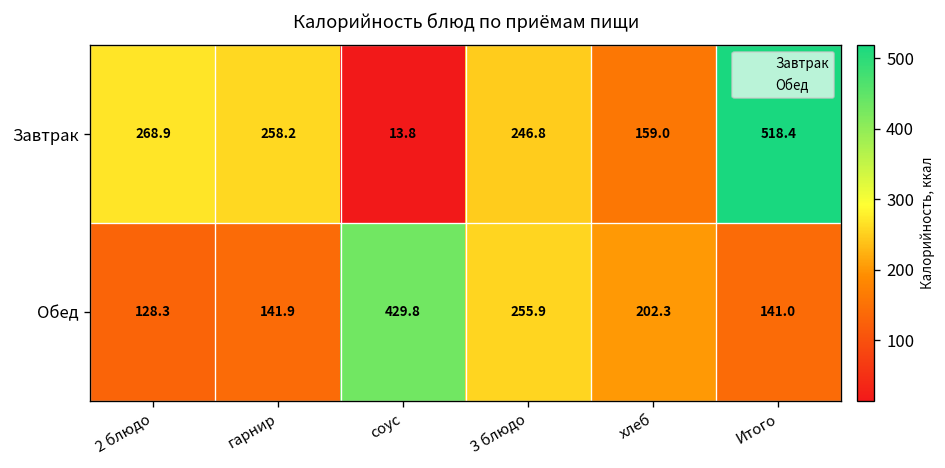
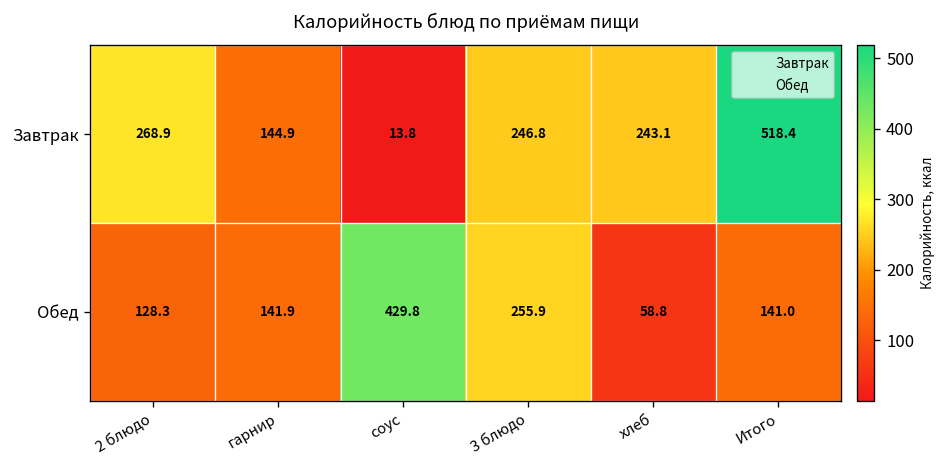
  {
    "Завтрак": {
      "2 блюдо": 268.9,
-     "гарнир": 258.2,
+     "гарнир": 144.9,
      "соус": 13.8,
      "3 блюдо": 246.8,
-     "хлеб": 159.0,
+     "хлеб": 243.1,
      "Итого": 518.4
    },
    "Обед": {
      "2 блюдо": 128.3,
      "гарнир": 141.9,
      "соус": 429.8,
      "3 блюдо": 255.9,
-     "хлеб": 202.3,
+     "хлеб": 58.8,
      "Итого": 141.0
    }
  }
